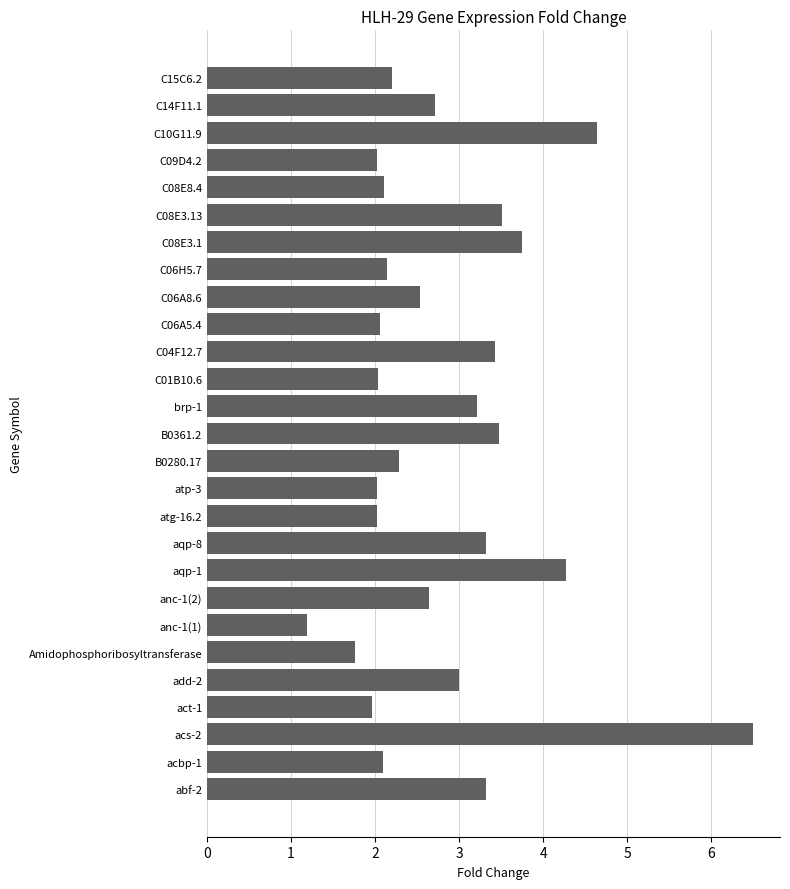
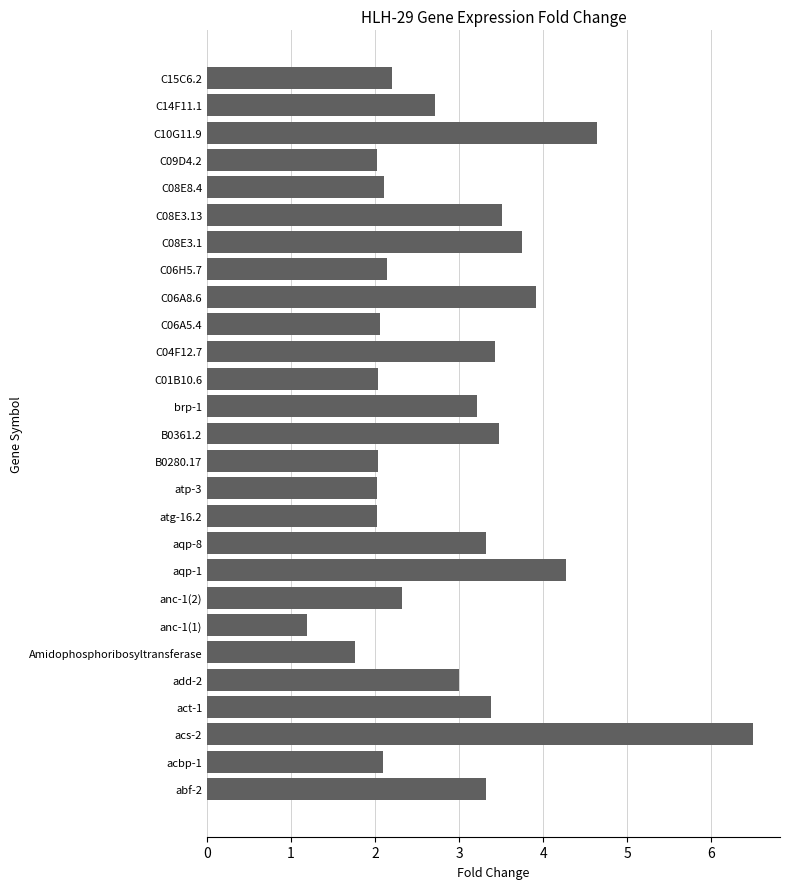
  {
    "C15C6.2": 2.2,
    "C14F11.1": 2.7,
    "C10G11.9": 4.6,
    "C09D4.2": 2.0,
    "C08E8.4": 2.1,
    "C08E3.13": 3.5,
    "C08E3.1": 3.7,
    "C06H5.7": 2.1,
-   "C06A8.6": 2.5,
+   "C06A8.6": 3.9,
    "C06A5.4": 2.1,
    "C04F12.7": 3.4,
    "C01B10.6": 2.0,
    "brp-1": 3.2,
    "B0361.2": 3.5,
-   "B0280.17": 2.3,
+   "B0280.17": 2.0,
    "atp-3": 2.0,
    "atg-16.2": 2.0,
    "aqp-8": 3.3,
    "aqp-1": 4.3,
-   "anc-1(2)": 2.6,
+   "anc-1(2)": 2.3,
    "anc-1(1)": 1.2,
    "Amidophosphoribosyltransferase": 1.8,
    "add-2": 3.0,
-   "act-1": 2.0,
+   "act-1": 3.4,
    "acs-2": 6.5,
    "acbp-1": 2.1,
    "abf-2": 3.3
  }
